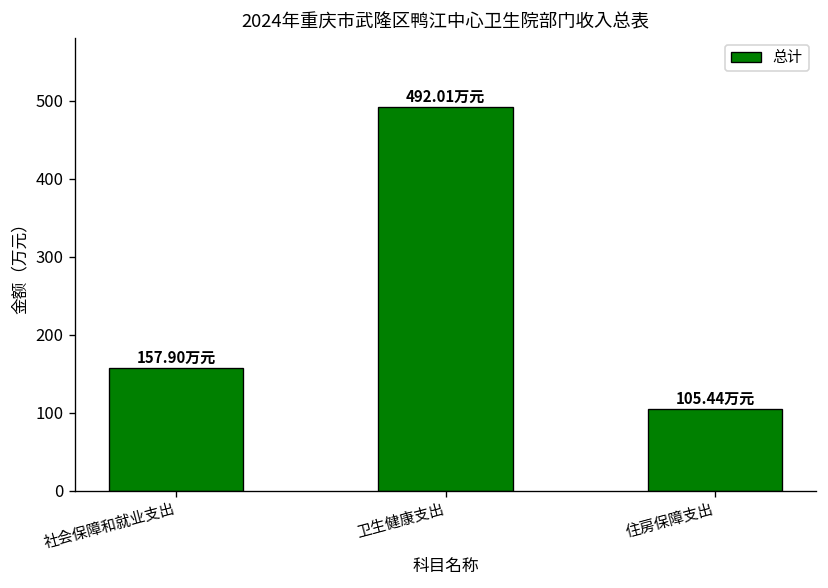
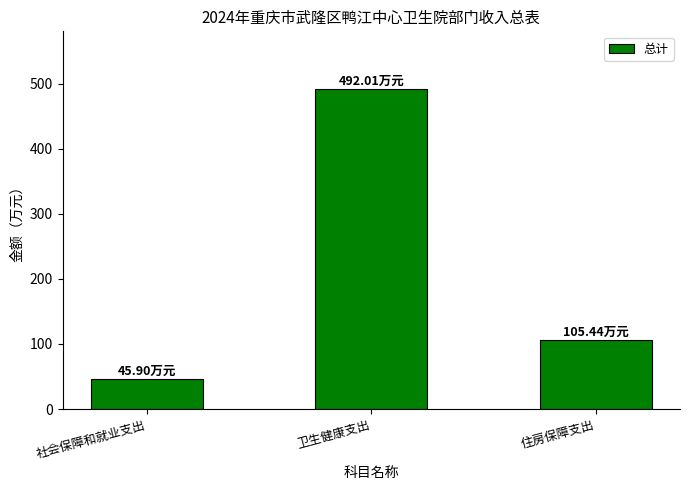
  {
-   "社会保障和就业支出": 157.90,
+   "社会保障和就业支出": 45.90,
    "卫生健康支出": 492.01,
    "住房保障支出": 105.44
  }
